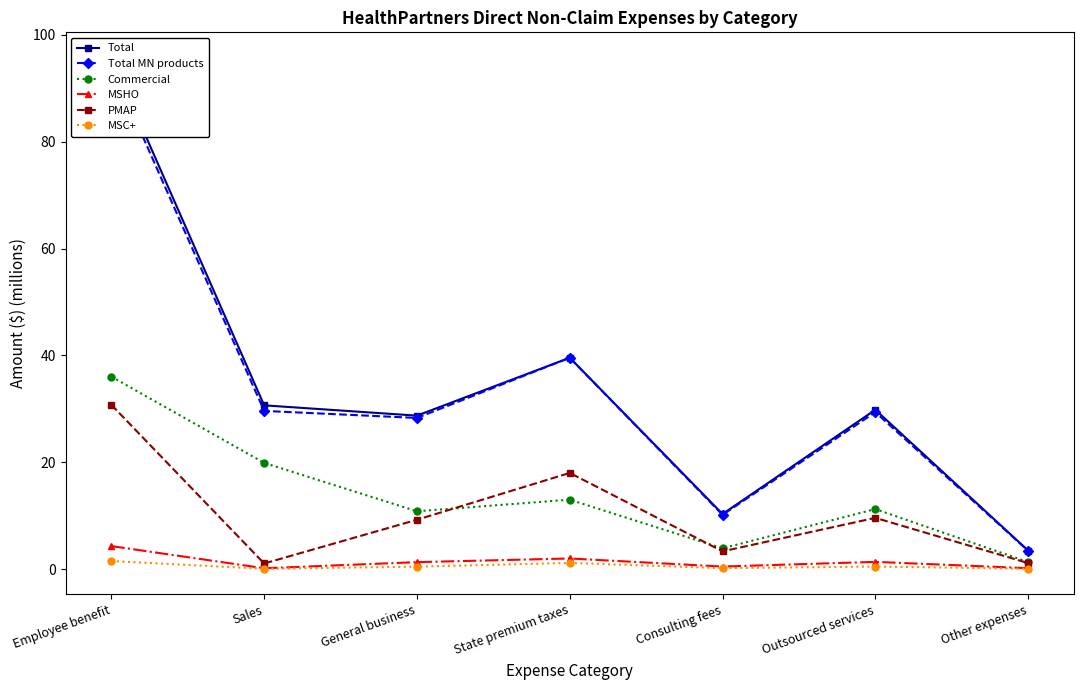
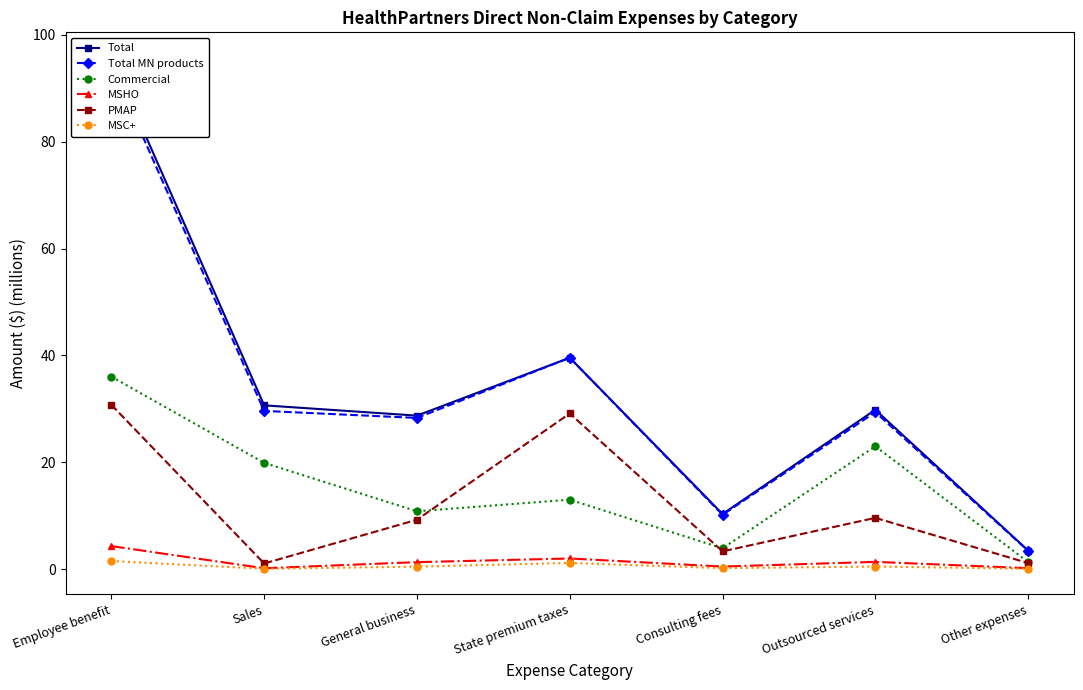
  {
    "Total": {
      "Sales": 31
    },
    "Total MN products": {
      "Sales": 30
    },
    "Commercial": {
      "Employee benefit": 36,
      "Sales": 20,
      "General business": 11,
      "State premium taxes": 13,
      "Consulting fees": 4,
-     "Outsourced services": 11
+     "Outsourced services": 23
    },
    "MSHO": {
      "Employee benefit": 4,
      "General business": 1,
      "State premium taxes": 2,
      "Outsourced services": 1
    },
    "PMAP": {
      "Employee benefit": 31,
      "Sales": 1,
      "General business": 9,
-     "State premium taxes": 18,
+     "State premium taxes": 29,
      "Consulting fees": 3,
      "Outsourced services": 10
    },
    "MSC+": {
      "Employee benefit": 1,
      "General business": 0,
      "State premium taxes": 1,
      "Outsourced services": 0
    }
  }
